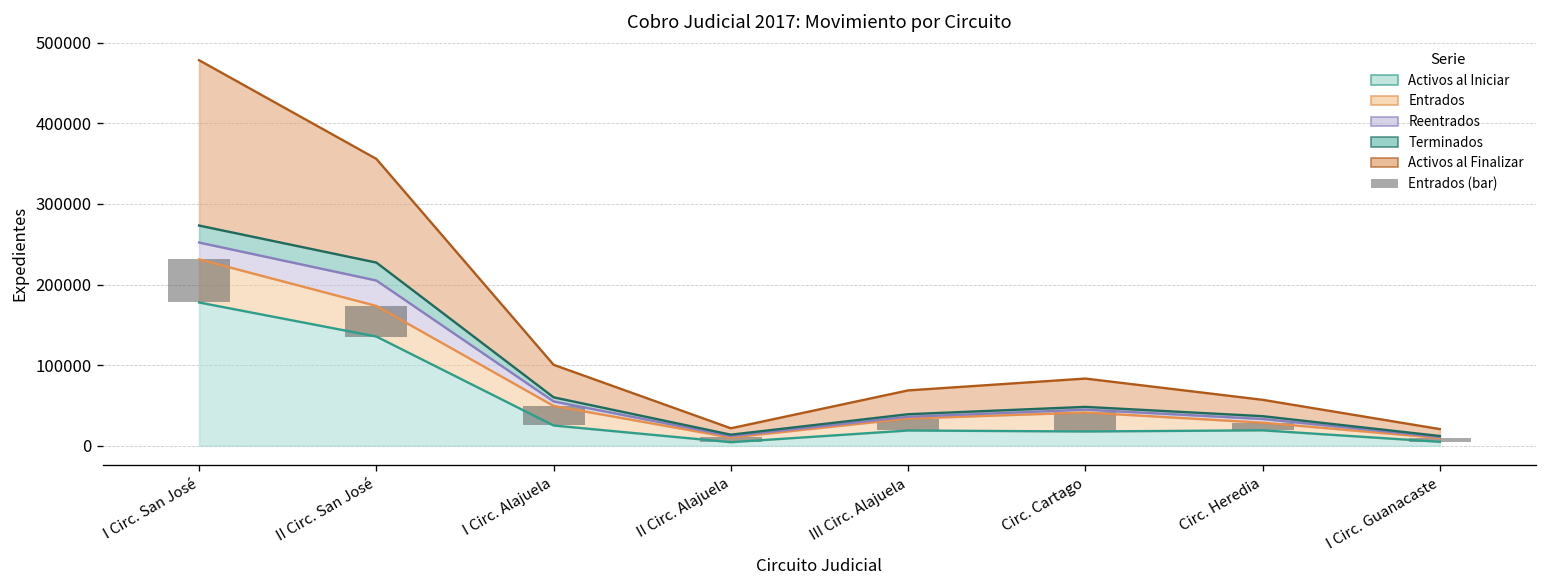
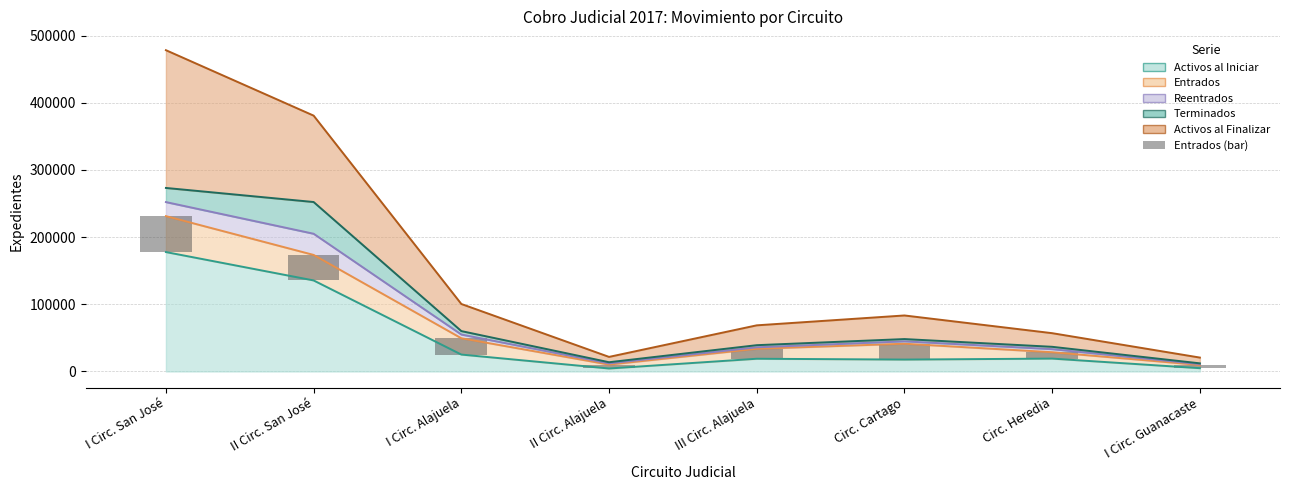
  {
    "Terminados": {
      "I Circ. San José": 20000,
-     "II Circ. San José": 20000,
+     "II Circ. San José": 50000,
      "I Circ. Alajuela": 10000
    }
  }
